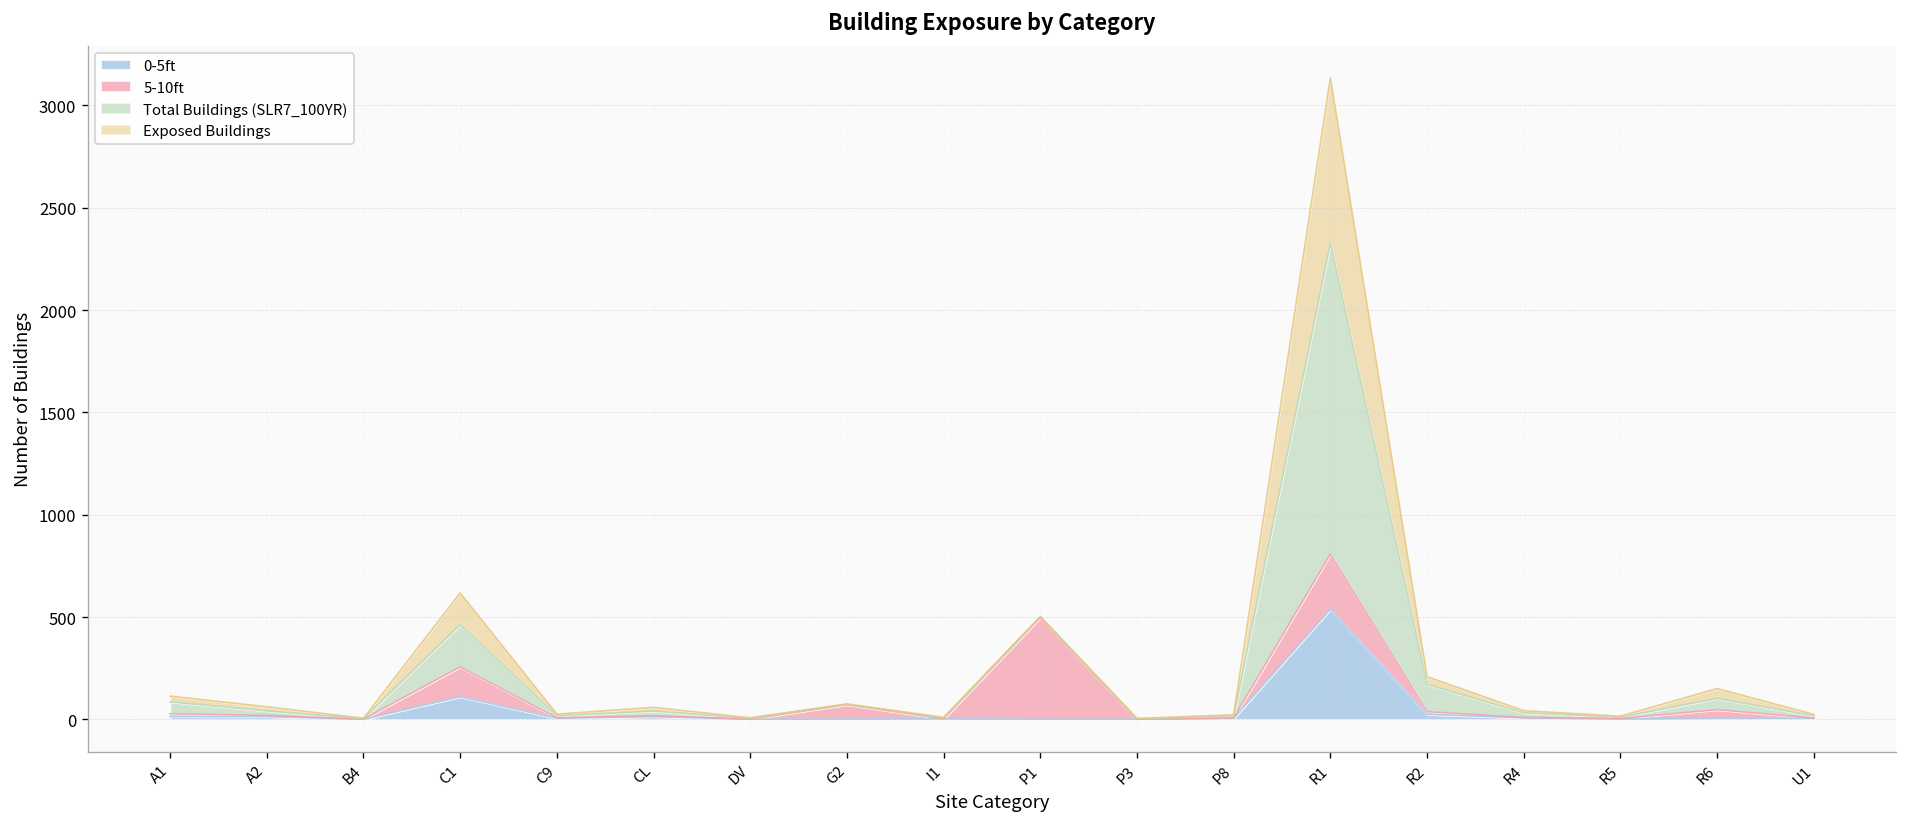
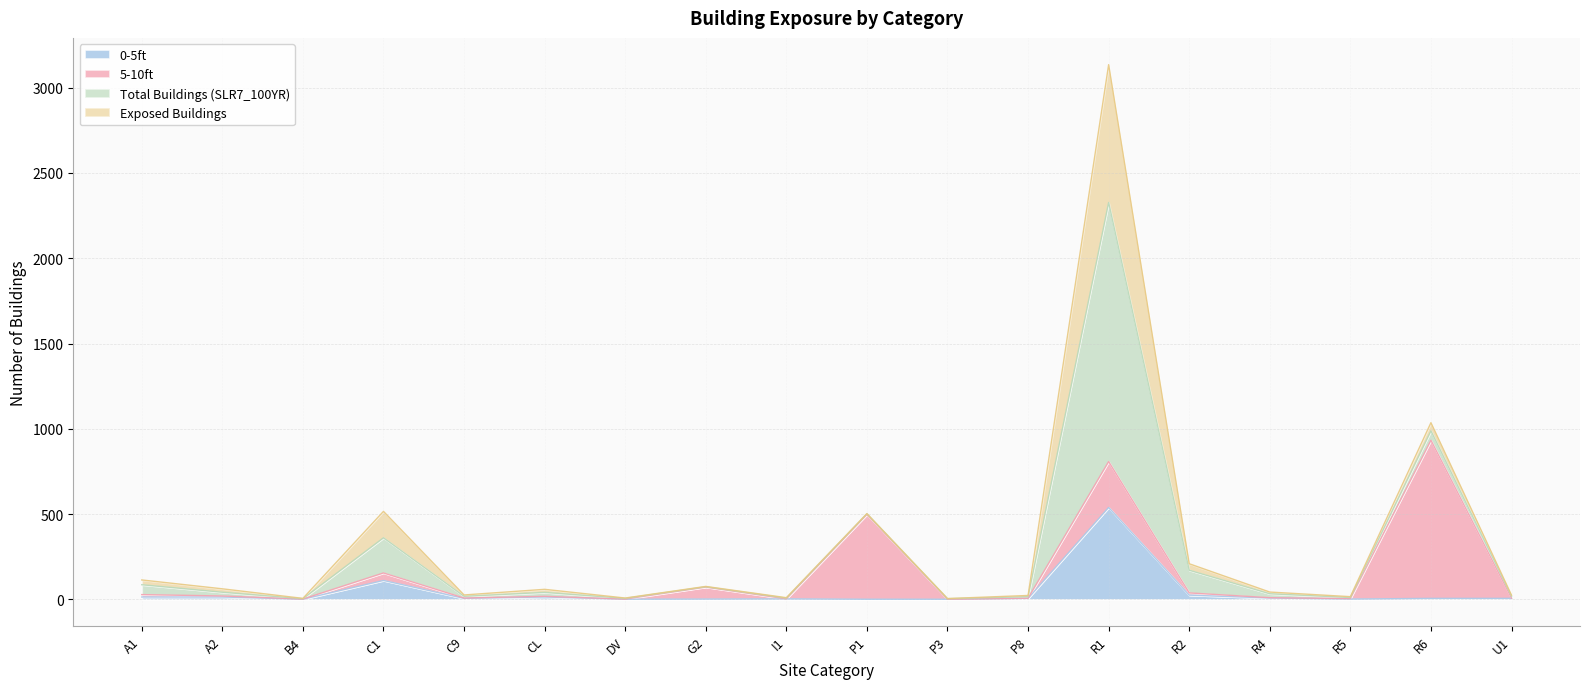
  {
    "5-10ft": {
-     "C1": 150,
+     "C1": 40,
      "R1": 270,
-     "R6": 40
+     "R6": 930
    },
    "Exposed Buildings": {
      "A1": 30,
      "A2": 20,
      "C1": 160,
      "CL": 20,
      "R1": 810,
      "R2": 40,
      "R6": 50
    }
  }
